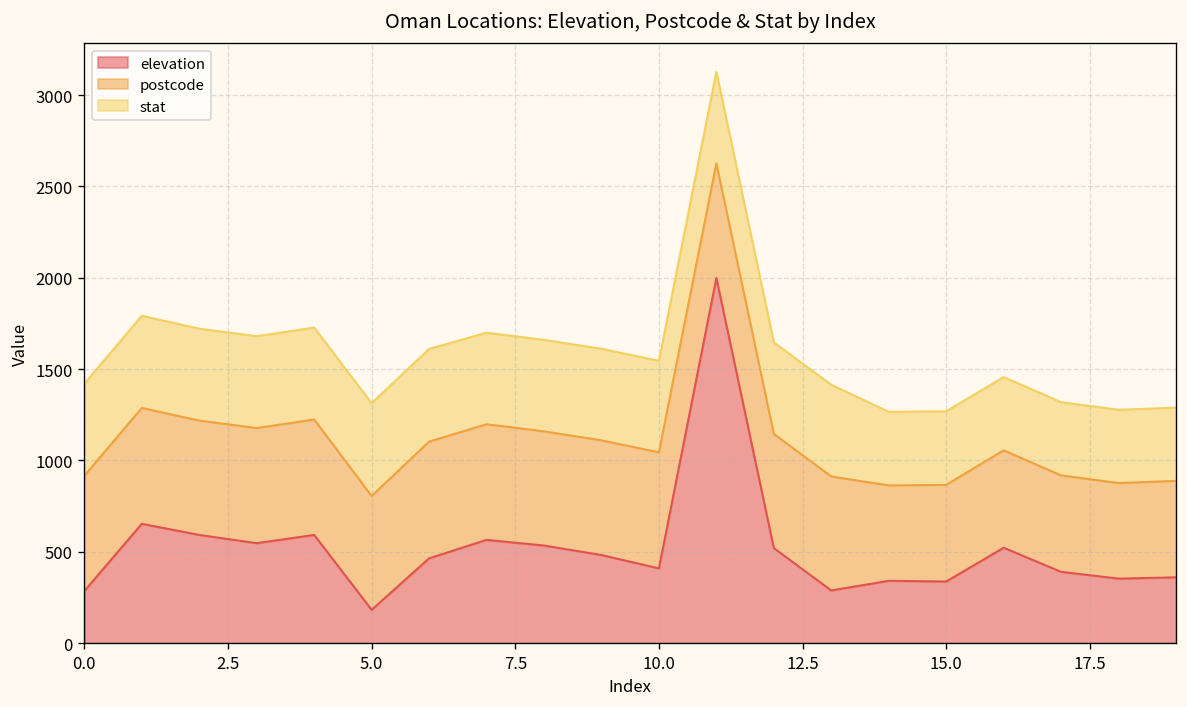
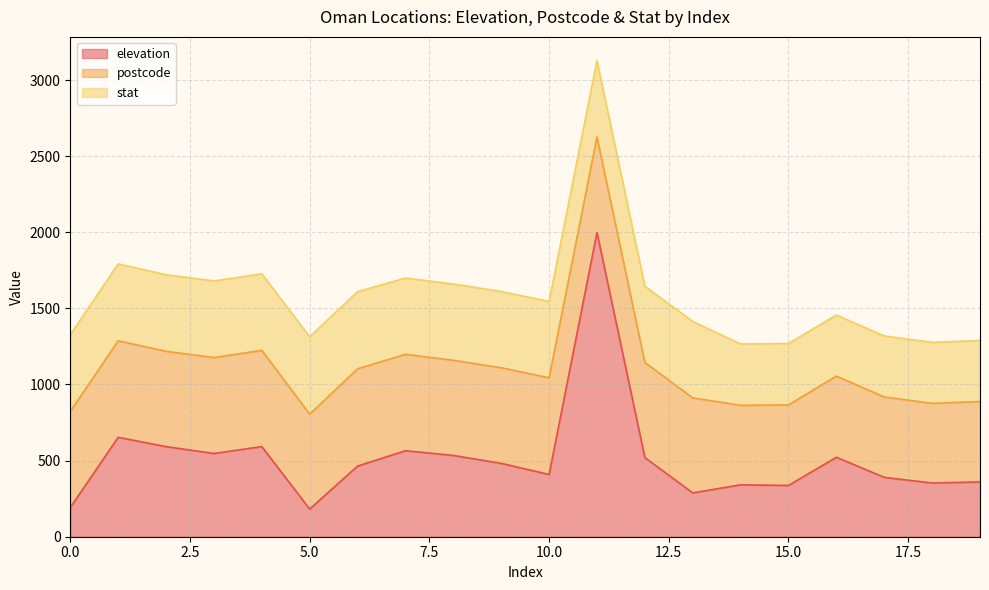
  {
    "elevation": {
-     "0.0": 290,
+     "0.0": 190,
      "5.0": 180,
      "10.0": 410,
      "15.0": 340
    }
  }
